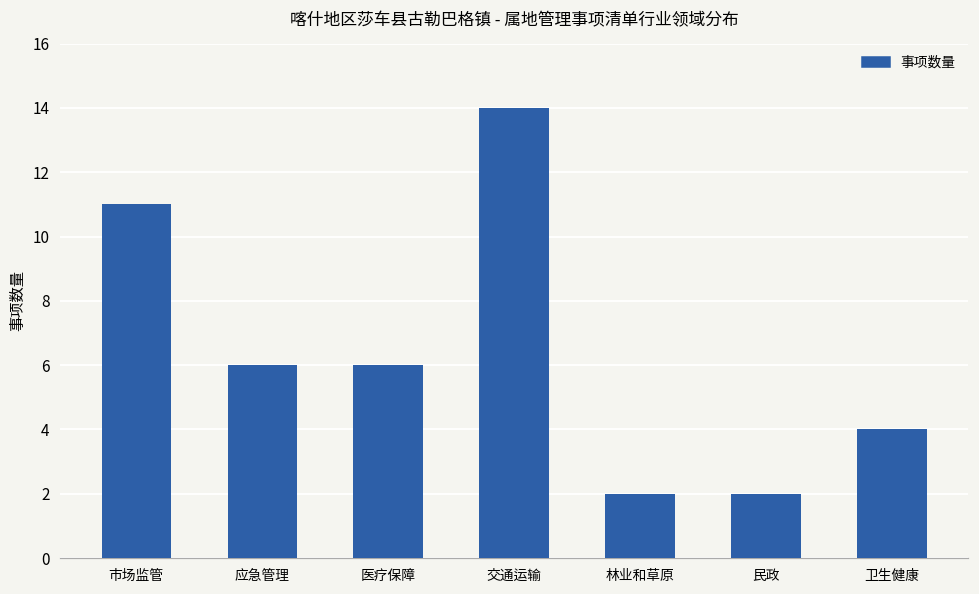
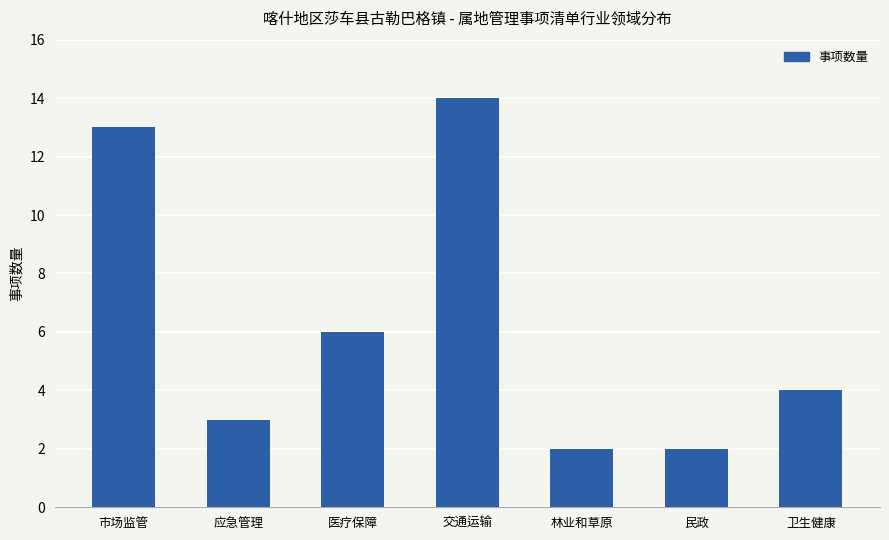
  {
-   "市场监管": 11,
-   "应急管理": 6,
+   "市场监管": 13,
+   "应急管理": 3,
    "医疗保障": 6,
    "交通运输": 14,
    "林业和草原": 2,
    "民政": 2,
    "卫生健康": 4
  }
